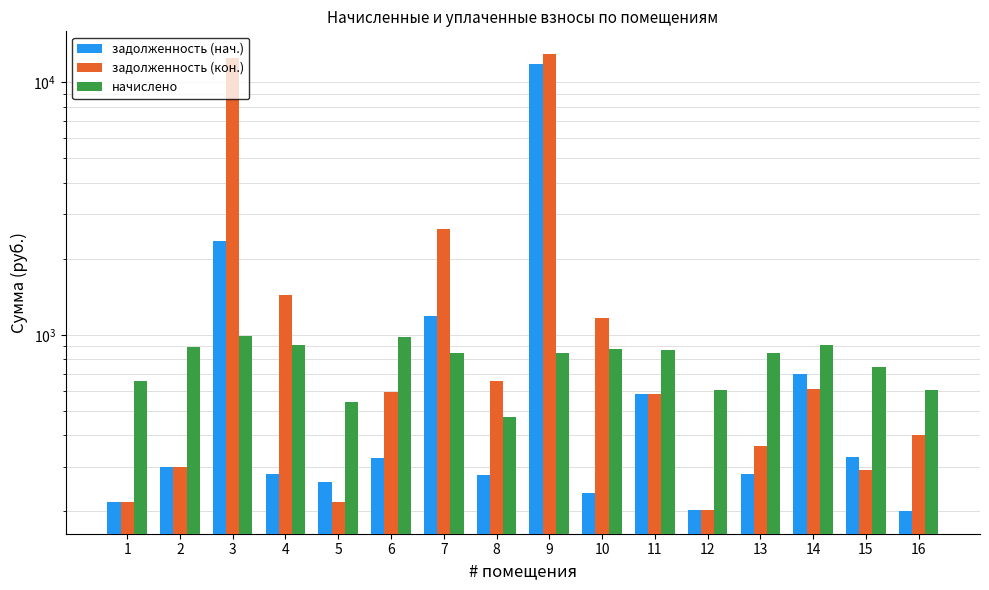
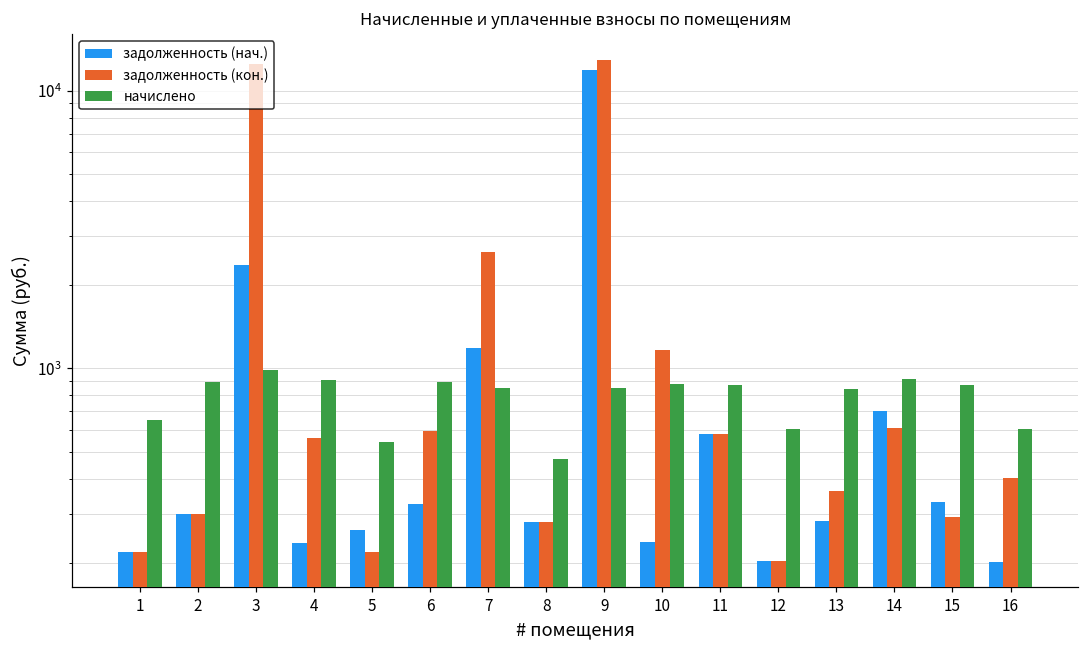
  {
    "задолженность (нач.)": {
      "1": 220,
      "2": 300,
      "3": 2400,
-     "4": 280,
+     "4": 230,
      "5": 260,
      "6": 330,
      "7": 1200,
      "8": 280,
      "9": 12000,
      "10": 240,
      "11": 580,
      "12": 200,
      "13": 280,
      "14": 700,
      "15": 330,
      "16": 200
    },
    "задолженность (кон.)": {
      "1": 220,
      "2": 300,
-     "4": 1400,
+     "4": 560,
      "5": 220,
      "6": 590,
      "7": 2600,
-     "8": 660,
+     "8": 280,
      "9": 13000,
      "10": 1200,
      "11": 580,
      "12": 200,
      "13": 360,
      "14": 610,
      "15": 290,
      "16": 400
    },
    "начислено": {
      "1": 650,
      "2": 900,
      "3": 990,
      "4": 910,
      "5": 540,
-     "6": 980,
+     "6": 890,
      "7": 850,
      "8": 470,
      "9": 850,
      "10": 880,
      "11": 870,
      "12": 610,
      "13": 840,
      "14": 910,
-     "15": 750,
+     "15": 870,
      "16": 600
    }
  }
